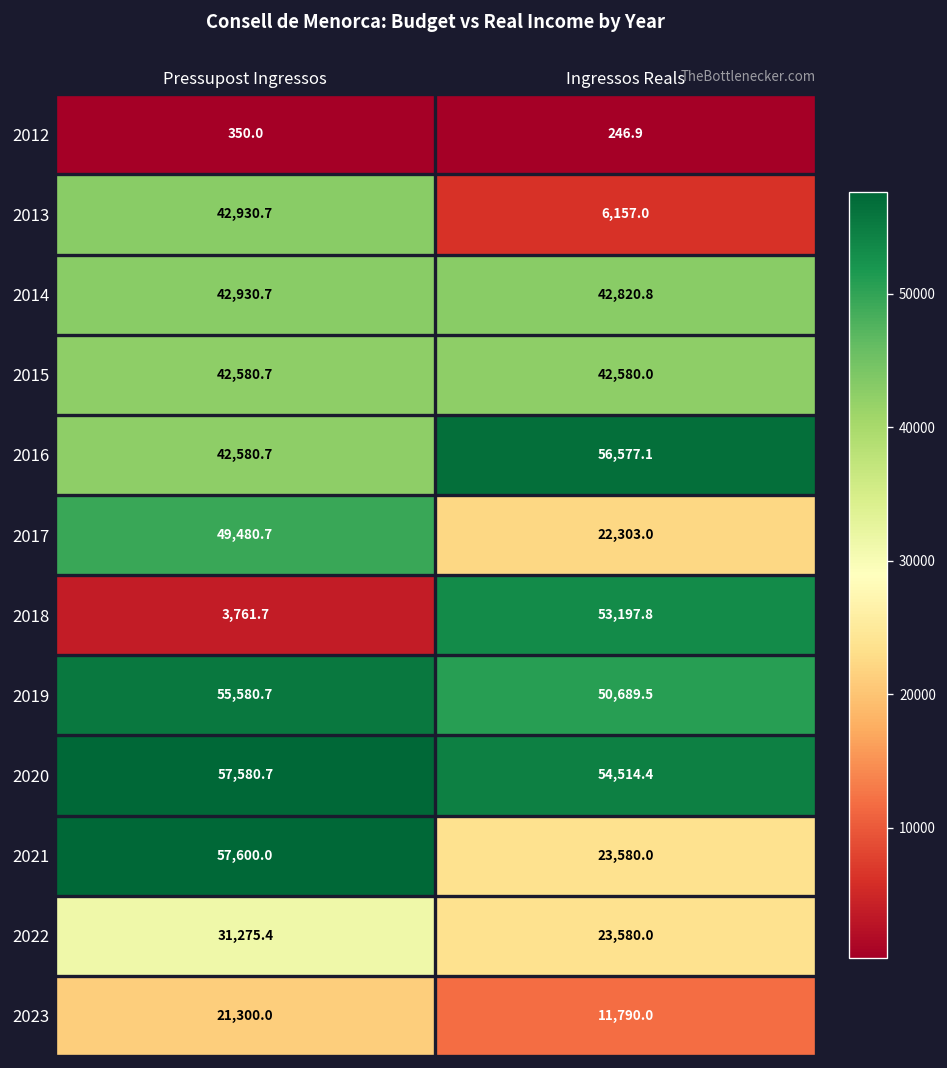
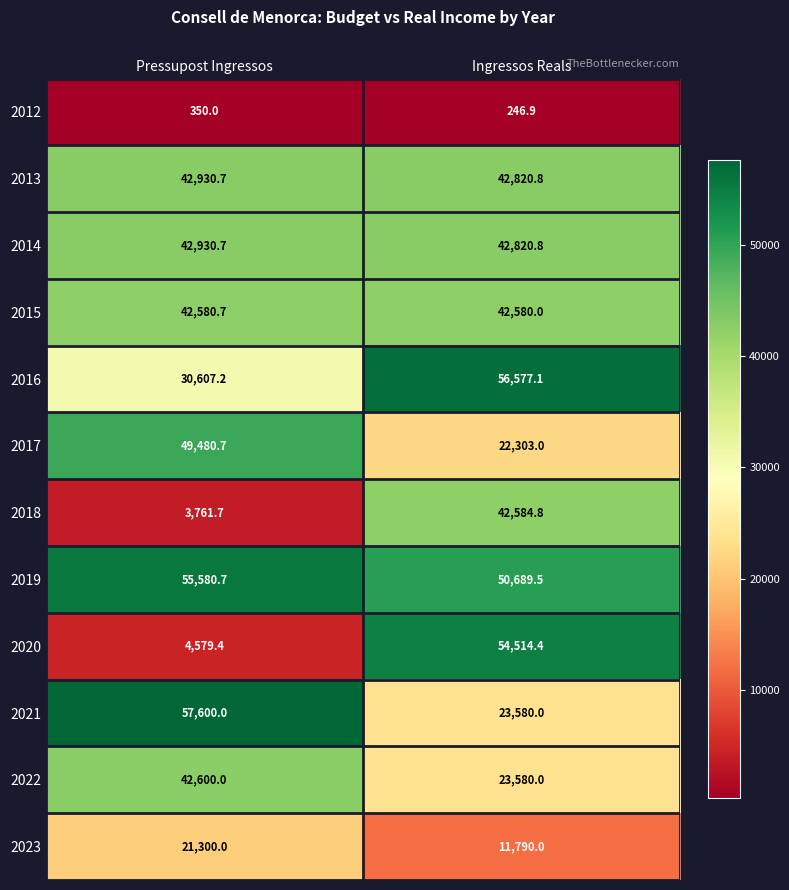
  {
    "2012": {
      "Pressupost Ingressos": "350.0",
      "Ingressos Reals": "246.9"
    },
    "2013": {
      "Pressupost Ingressos": "42,930.7",
-     "Ingressos Reals": "6,157.0"
+     "Ingressos Reals": "42,820.8"
    },
    "2014": {
      "Pressupost Ingressos": "42,930.7",
      "Ingressos Reals": "42,820.8"
    },
    "2015": {
      "Pressupost Ingressos": "42,580.7",
      "Ingressos Reals": "42,580.0"
    },
    "2016": {
-     "Pressupost Ingressos": "42,580.7",
+     "Pressupost Ingressos": "30,607.2",
      "Ingressos Reals": "56,577.1"
    },
    "2017": {
      "Pressupost Ingressos": "49,480.7",
      "Ingressos Reals": "22,303.0"
    },
    "2018": {
      "Pressupost Ingressos": "3,761.7",
-     "Ingressos Reals": "53,197.8"
+     "Ingressos Reals": "42,584.8"
    },
    "2019": {
      "Pressupost Ingressos": "55,580.7",
      "Ingressos Reals": "50,689.5"
    },
    "2020": {
-     "Pressupost Ingressos": "57,580.7",
+     "Pressupost Ingressos": "4,579.4",
      "Ingressos Reals": "54,514.4"
    },
    "2021": {
      "Pressupost Ingressos": "57,600.0",
      "Ingressos Reals": "23,580.0"
    },
    "2022": {
-     "Pressupost Ingressos": "31,275.4",
+     "Pressupost Ingressos": "42,600.0",
      "Ingressos Reals": "23,580.0"
    },
    "2023": {
      "Pressupost Ingressos": "21,300.0",
      "Ingressos Reals": "11,790.0"
    }
  }
